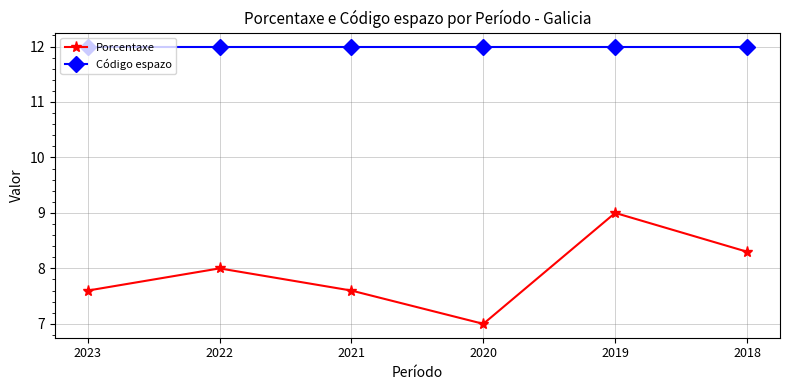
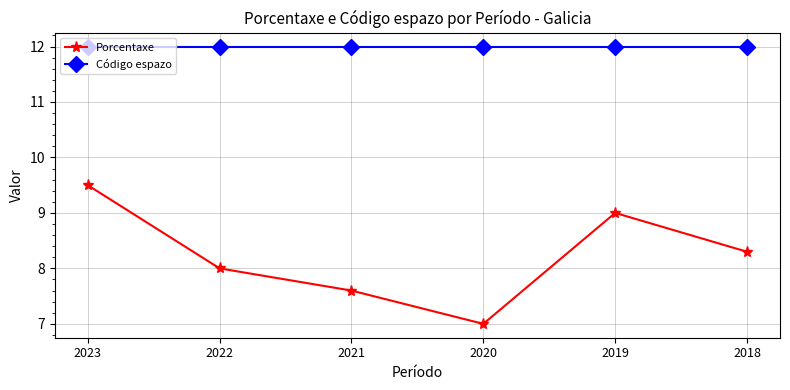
  {
    "Porcentaxe": {
-     "2023": 7.6,
+     "2023": 9.5,
      "2022": 8.0,
      "2021": 7.6,
      "2020": 7.0,
      "2019": 9.0,
      "2018": 8.3
    },
    "Código espazo": {
      "2022": 12.0,
      "2021": 12.0,
      "2020": 12.0,
      "2019": 12.0,
      "2018": 12.0
    }
  }
